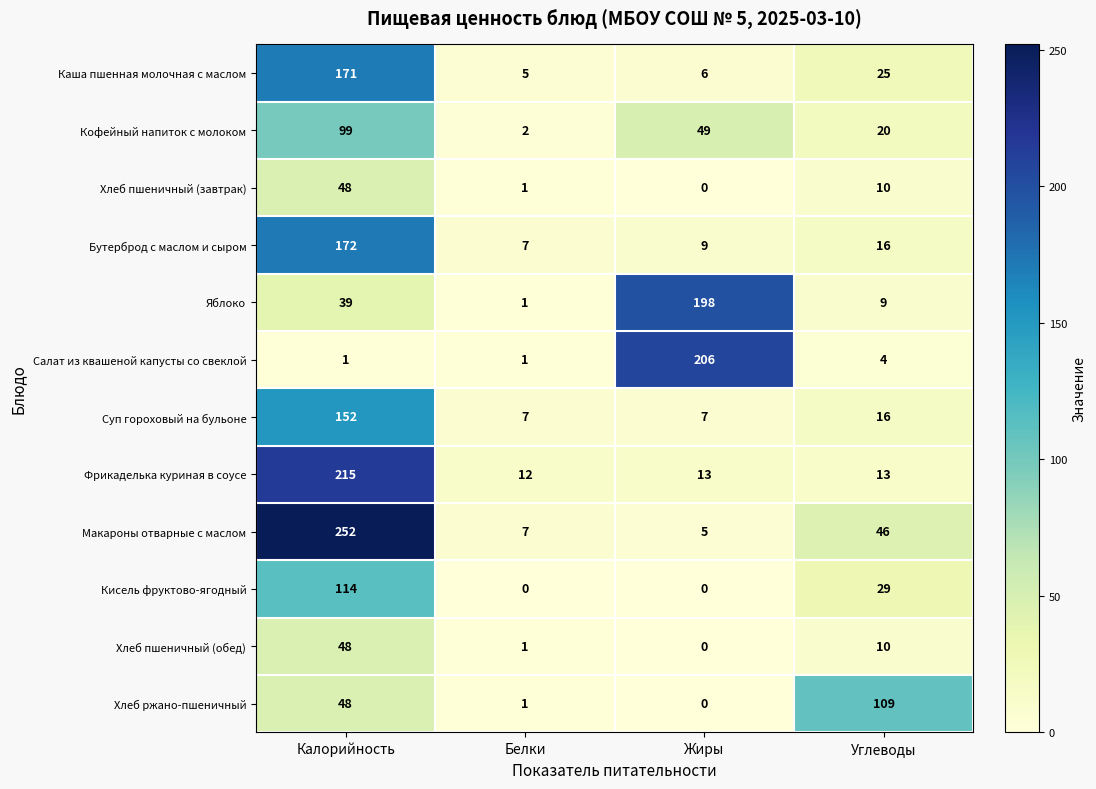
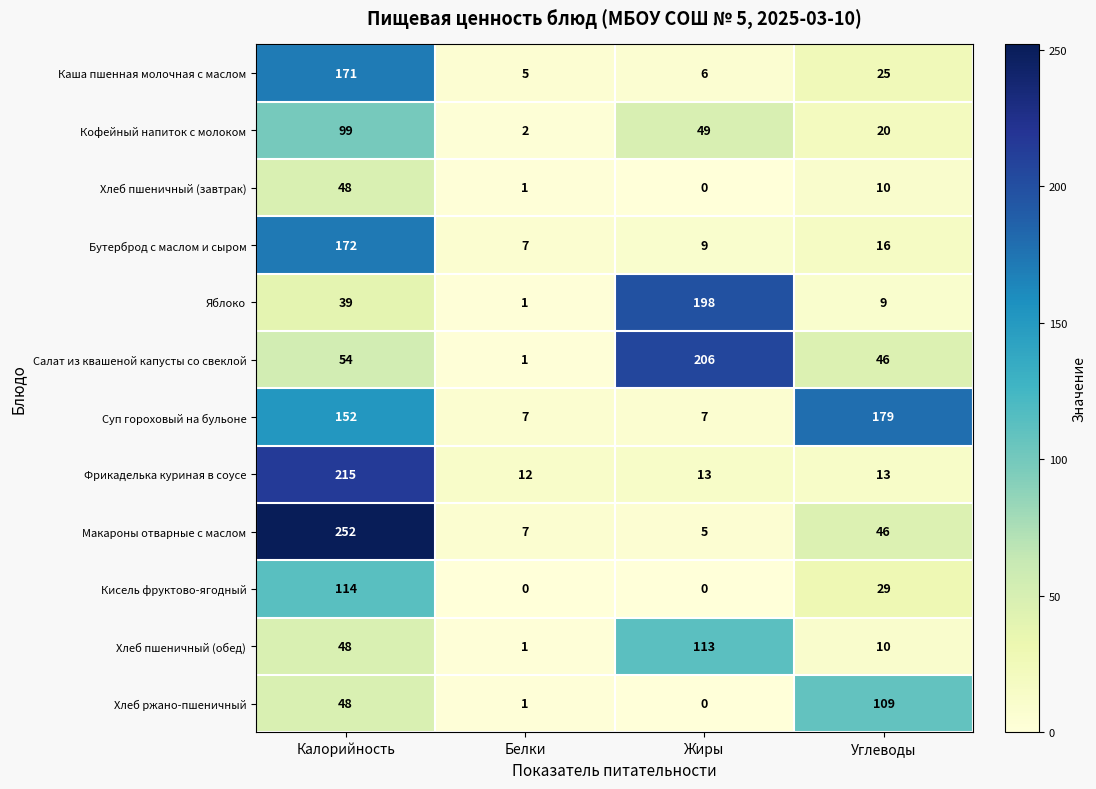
  {
    "Каша пшенная молочная с маслом": {
      "Калорийность": 171,
      "Белки": 5,
      "Жиры": 6,
      "Углеводы": 25
    },
    "Кофейный напиток с молоком": {
      "Калорийность": 99,
      "Белки": 2,
      "Жиры": 49,
      "Углеводы": 20
    },
    "Хлеб пшеничный (завтрак)": {
      "Калорийность": 48,
      "Белки": 1,
      "Жиры": 0,
      "Углеводы": 10
    },
    "Бутерброд с маслом и сыром": {
      "Калорийность": 172,
      "Белки": 7,
      "Жиры": 9,
      "Углеводы": 16
    },
    "Яблоко": {
      "Калорийность": 39,
      "Белки": 1,
      "Жиры": 198,
      "Углеводы": 9
    },
    "Салат из квашеной капусты со свеклой": {
-     "Калорийность": 1,
+     "Калорийность": 54,
      "Белки": 1,
      "Жиры": 206,
-     "Углеводы": 4
+     "Углеводы": 46
    },
    "Суп гороховый на бульоне": {
      "Калорийность": 152,
      "Белки": 7,
      "Жиры": 7,
-     "Углеводы": 16
+     "Углеводы": 179
    },
    "Фрикаделька куриная в соусе": {
      "Калорийность": 215,
      "Белки": 12,
      "Жиры": 13,
      "Углеводы": 13
    },
    "Макароны отварные с маслом": {
      "Калорийность": 252,
      "Белки": 7,
      "Жиры": 5,
      "Углеводы": 46
    },
    "Кисель фруктово-ягодный": {
      "Калорийность": 114,
      "Белки": 0,
      "Жиры": 0,
      "Углеводы": 29
    },
    "Хлеб пшеничный (обед)": {
      "Калорийность": 48,
      "Белки": 1,
-     "Жиры": 0,
+     "Жиры": 113,
      "Углеводы": 10
    },
    "Хлеб ржано-пшеничный": {
      "Калорийность": 48,
      "Белки": 1,
      "Жиры": 0,
      "Углеводы": 109
    }
  }
